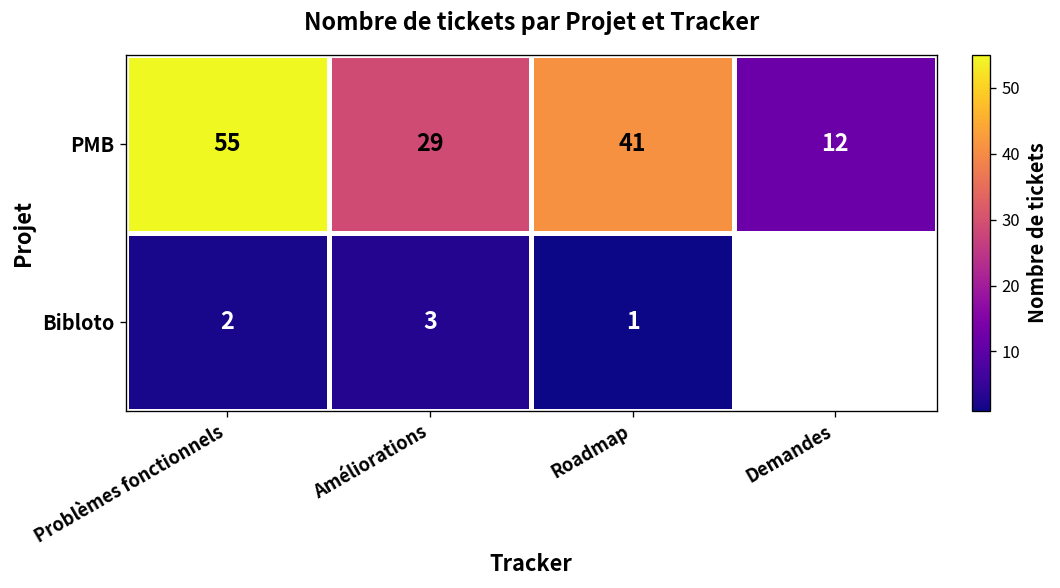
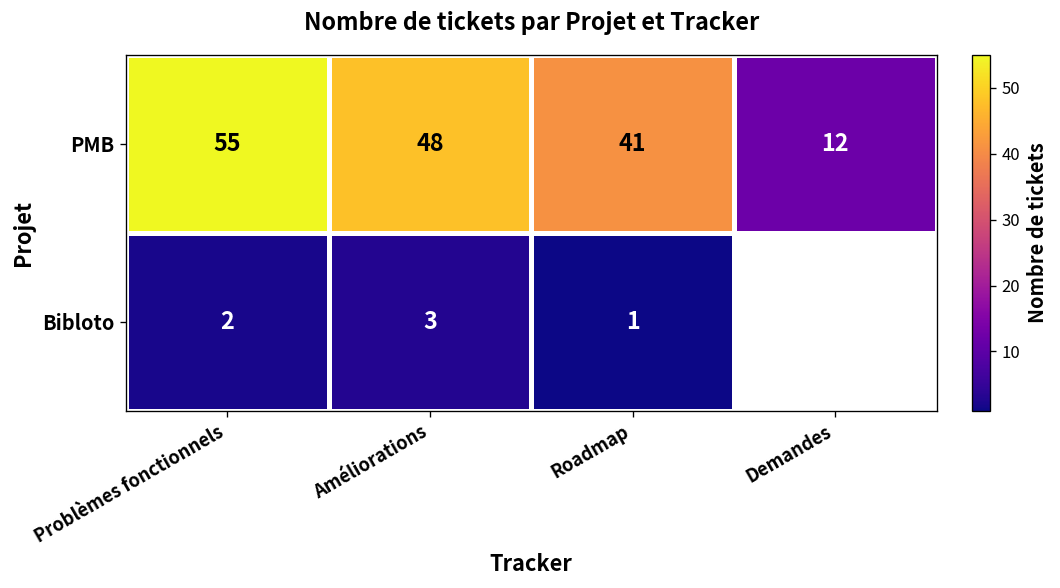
  {
    "PMB": {
      "Problèmes fonctionnels": 55,
-     "Améliorations": 29,
+     "Améliorations": 48,
      "Roadmap": 41,
      "Demandes": 12
    },
    "Bibloto": {
      "Problèmes fonctionnels": 2,
      "Améliorations": 3,
      "Roadmap": 1
    }
  }
